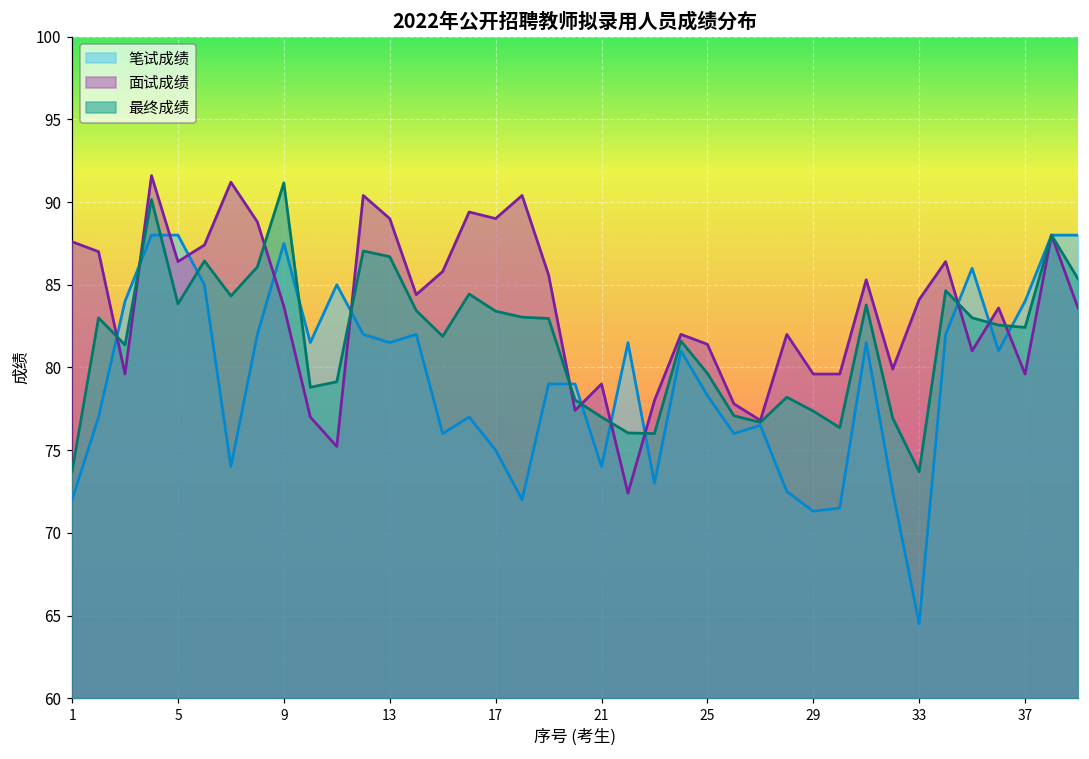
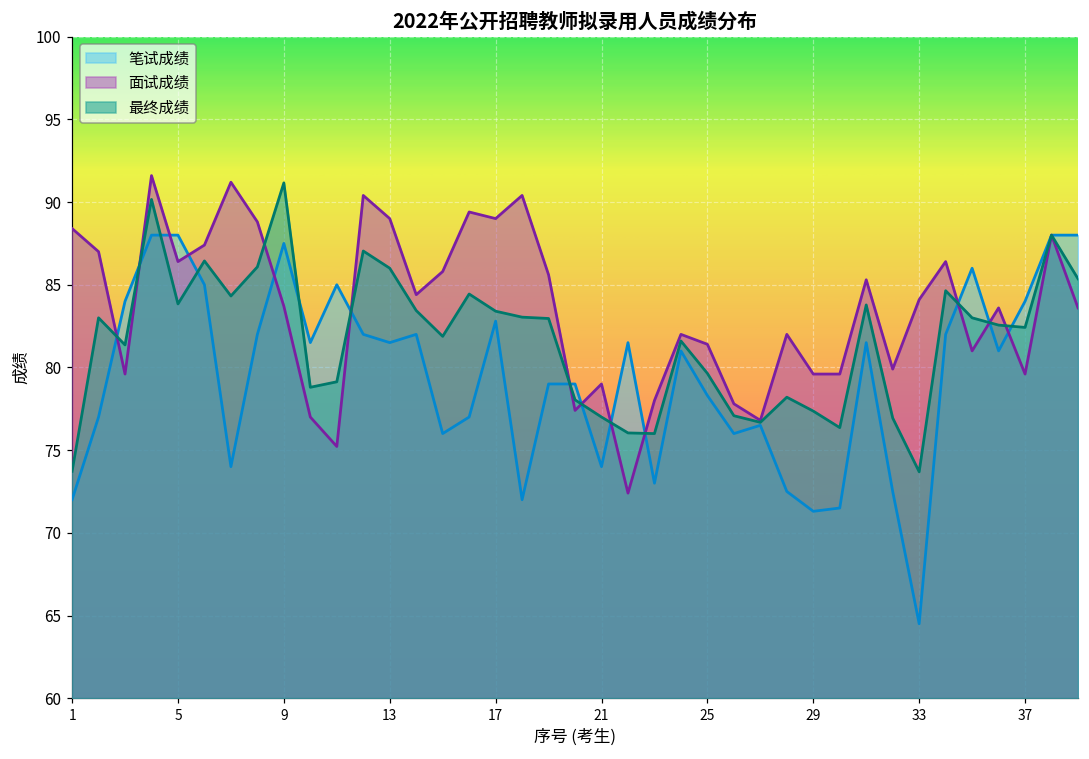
  {
    "笔试成绩": {
      "1": 72.0,
      "5": 88.0,
      "9": 87.5,
      "13": 81.5,
-     "17": 75.0,
+     "17": 82.8,
      "21": 74.0,
      "25": 78.3,
      "29": 71.3,
      "33": 64.5,
      "37": 84.0
    },
    "面试成绩": {
-     "1": 87.6,
+     "1": 88.4,
      "5": 86.4,
      "9": 83.7,
      "13": 89.0,
      "17": 89.0,
      "21": 79.0,
      "25": 81.4,
      "29": 79.6,
      "33": 84.1,
      "37": 79.6
    },
    "最终成绩": {
      "1": 73.7,
      "5": 83.8,
      "9": 91.2,
-     "13": 86.7,
+     "13": 86.0,
      "17": 83.4,
      "21": 77.0,
      "25": 79.6,
      "29": 77.4,
      "33": 73.7,
      "37": 82.4
    }
  }
